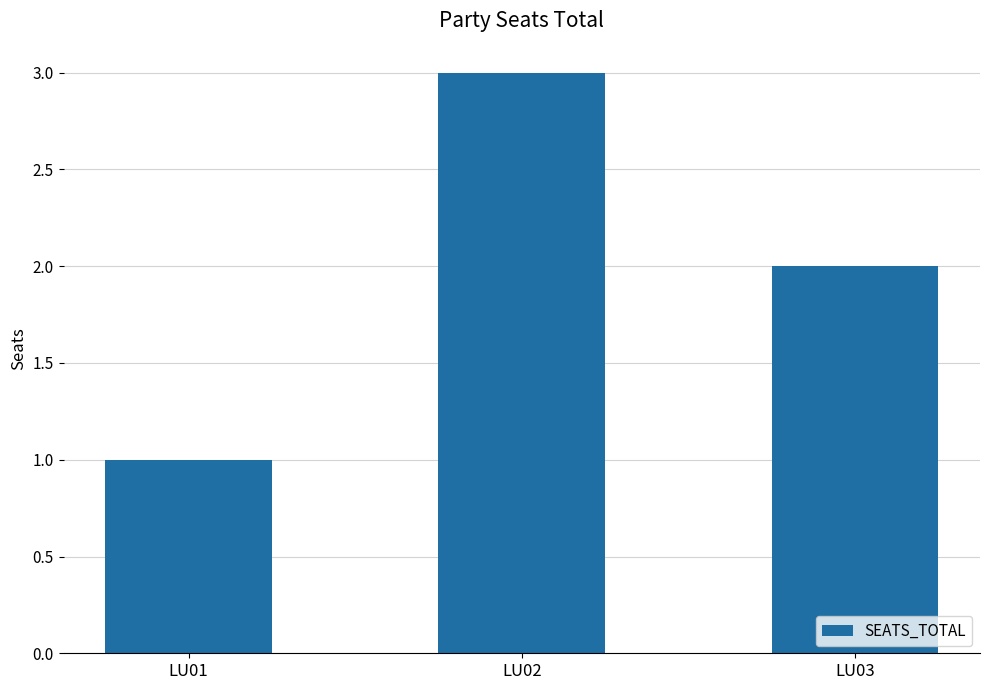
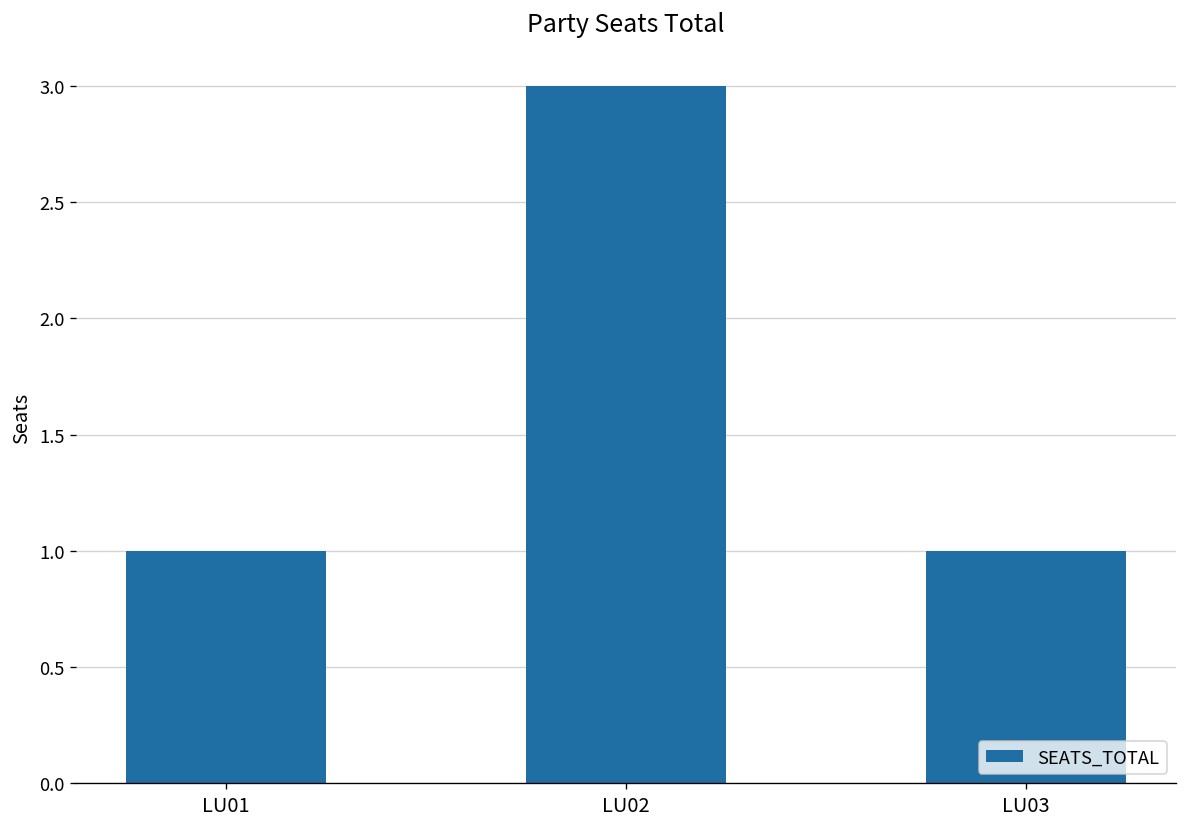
  {
    "LU01": 1,
    "LU02": 3,
-   "LU03": 2
+   "LU03": 1
  }
